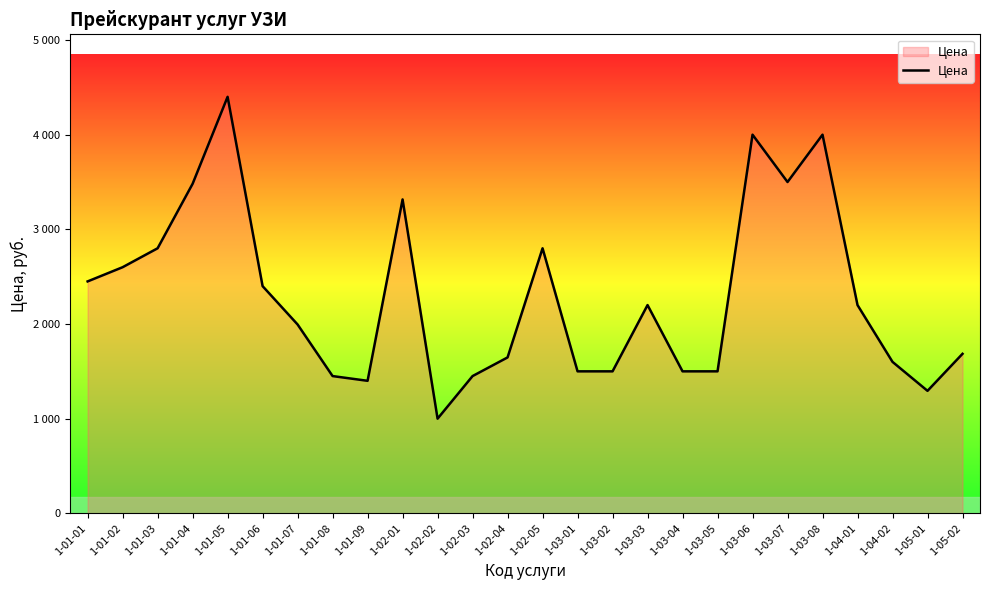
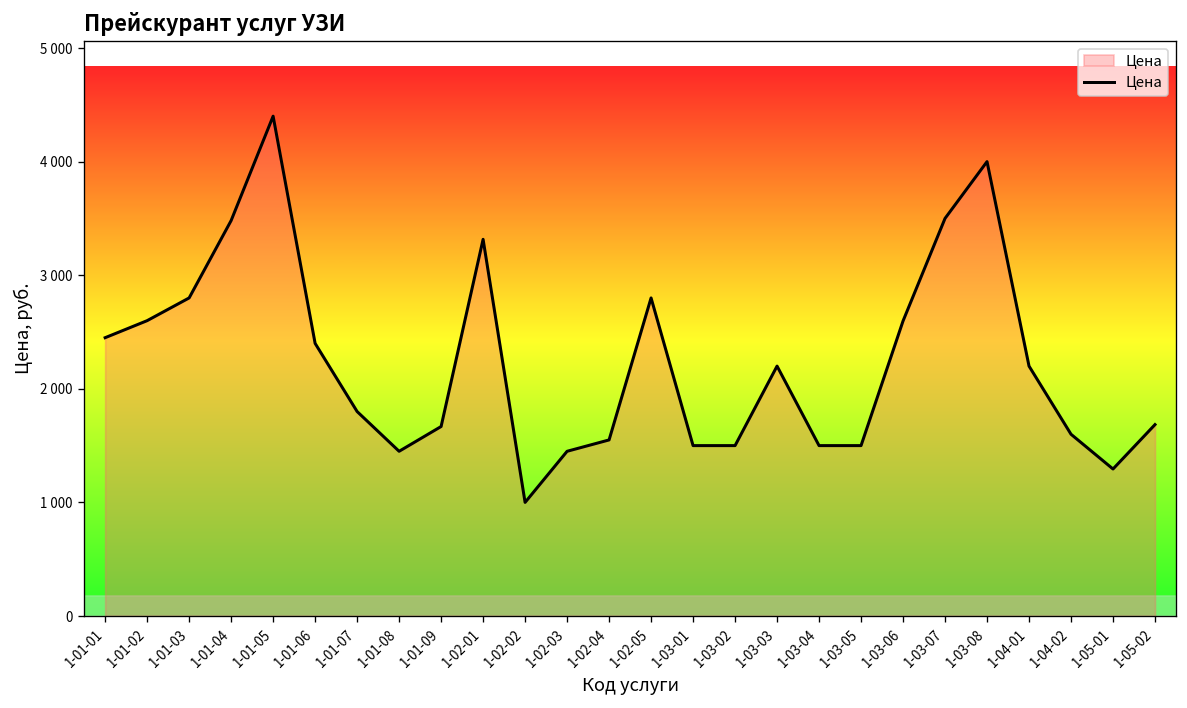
  {
    "1-01-01": 2500,
    "1-01-02": 2600,
    "1-01-03": 2800,
    "1-01-04": 3500,
    "1-01-05": 4400,
    "1-01-06": 2400,
-   "1-01-07": 2000,
+   "1-01-07": 1800,
    "1-01-08": 1500,
-   "1-01-09": 1400,
+   "1-01-09": 1700,
    "1-02-01": 3300,
    "1-02-02": 1000,
    "1-02-03": 1500,
-   "1-02-04": 1650,
+   "1-02-04": 1550,
    "1-02-05": 2800,
    "1-03-01": 1500,
    "1-03-02": 1500,
    "1-03-03": 2200,
    "1-03-04": 1500,
    "1-03-05": 1500,
-   "1-03-06": 4000,
+   "1-03-06": 2600,
    "1-03-07": 3500,
    "1-03-08": 4000,
    "1-04-01": 2200,
    "1-04-02": 1600,
    "1-05-01": 1300,
    "1-05-02": 1700
  }
